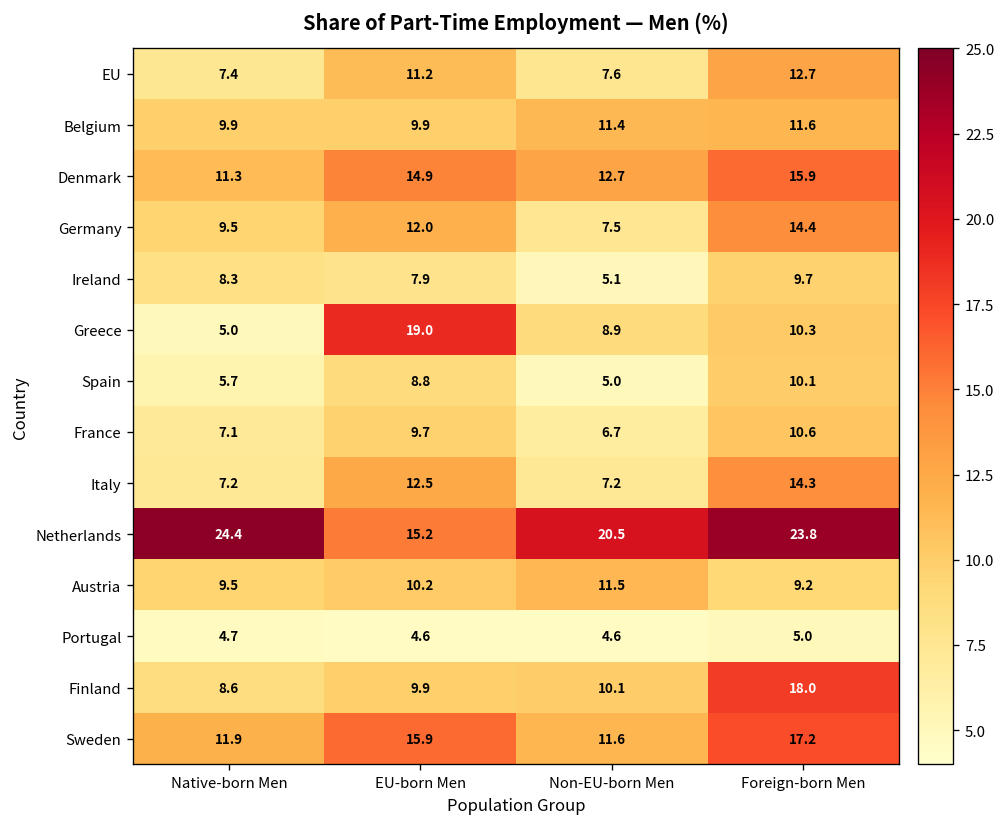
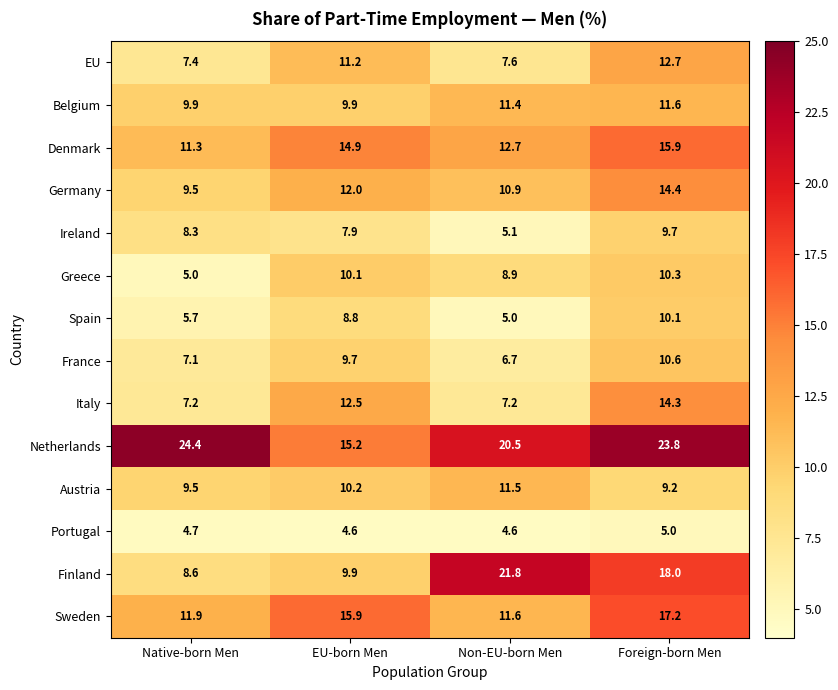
  {
    "EU": {
      "Native-born Men": 7.4,
      "EU-born Men": 11.2,
      "Non-EU-born Men": 7.6,
      "Foreign-born Men": 12.7
    },
    "Belgium": {
      "Native-born Men": 9.9,
      "EU-born Men": 9.9,
      "Non-EU-born Men": 11.4,
      "Foreign-born Men": 11.6
    },
    "Denmark": {
      "Native-born Men": 11.3,
      "EU-born Men": 14.9,
      "Non-EU-born Men": 12.7,
      "Foreign-born Men": 15.9
    },
    "Germany": {
      "Native-born Men": 9.5,
      "EU-born Men": 12.0,
-     "Non-EU-born Men": 7.5,
+     "Non-EU-born Men": 10.9,
      "Foreign-born Men": 14.4
    },
    "Ireland": {
      "Native-born Men": 8.3,
      "EU-born Men": 7.9,
      "Non-EU-born Men": 5.1,
      "Foreign-born Men": 9.7
    },
    "Greece": {
      "Native-born Men": 5.0,
-     "EU-born Men": 19.0,
+     "EU-born Men": 10.1,
      "Non-EU-born Men": 8.9,
      "Foreign-born Men": 10.3
    },
    "Spain": {
      "Native-born Men": 5.7,
      "EU-born Men": 8.8,
      "Non-EU-born Men": 5.0,
      "Foreign-born Men": 10.1
    },
    "France": {
      "Native-born Men": 7.1,
      "EU-born Men": 9.7,
      "Non-EU-born Men": 6.7,
      "Foreign-born Men": 10.6
    },
    "Italy": {
      "Native-born Men": 7.2,
      "EU-born Men": 12.5,
      "Non-EU-born Men": 7.2,
      "Foreign-born Men": 14.3
    },
    "Netherlands": {
      "Native-born Men": 24.4,
      "EU-born Men": 15.2,
      "Non-EU-born Men": 20.5,
      "Foreign-born Men": 23.8
    },
    "Austria": {
      "Native-born Men": 9.5,
      "EU-born Men": 10.2,
      "Non-EU-born Men": 11.5,
      "Foreign-born Men": 9.2
    },
    "Portugal": {
      "Native-born Men": 4.7,
      "EU-born Men": 4.6,
      "Non-EU-born Men": 4.6,
      "Foreign-born Men": 5.0
    },
    "Finland": {
      "Native-born Men": 8.6,
      "EU-born Men": 9.9,
-     "Non-EU-born Men": 10.1,
+     "Non-EU-born Men": 21.8,
      "Foreign-born Men": 18.0
    },
    "Sweden": {
      "Native-born Men": 11.9,
      "EU-born Men": 15.9,
      "Non-EU-born Men": 11.6,
      "Foreign-born Men": 17.2
    }
  }
